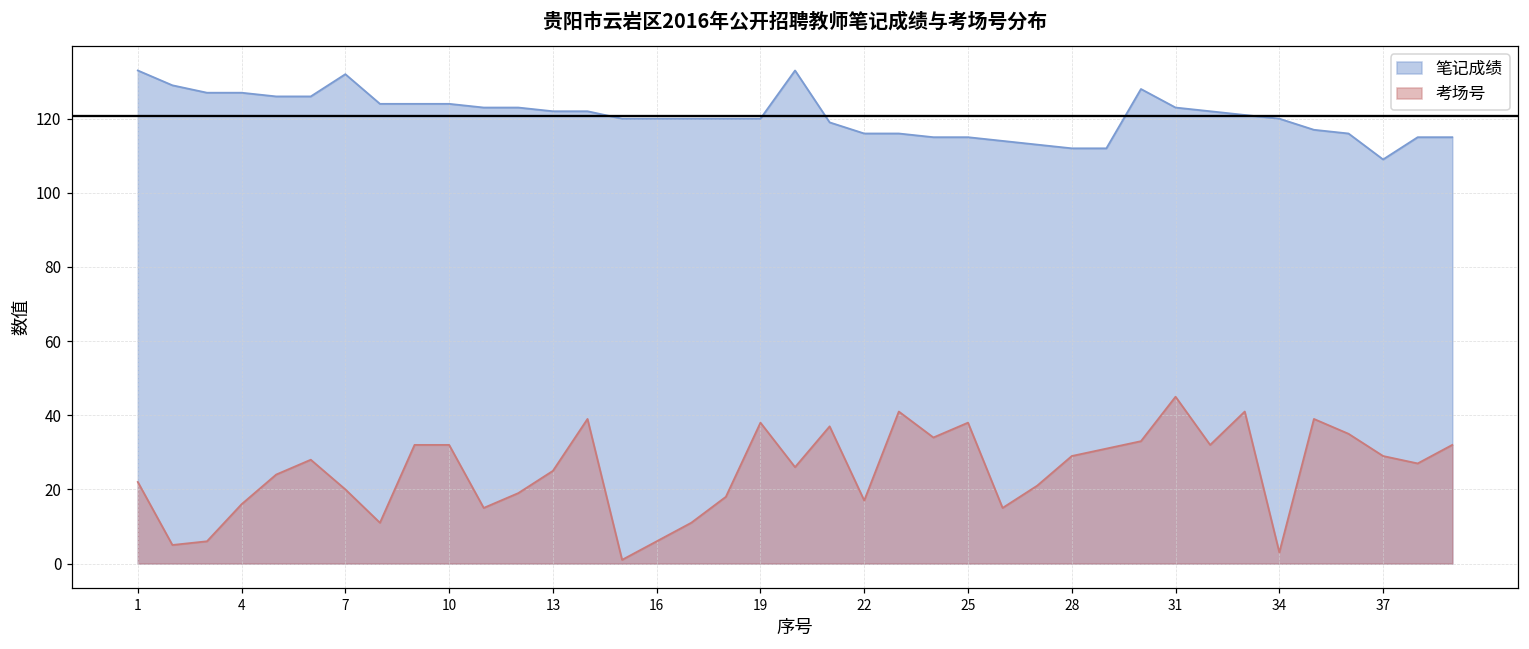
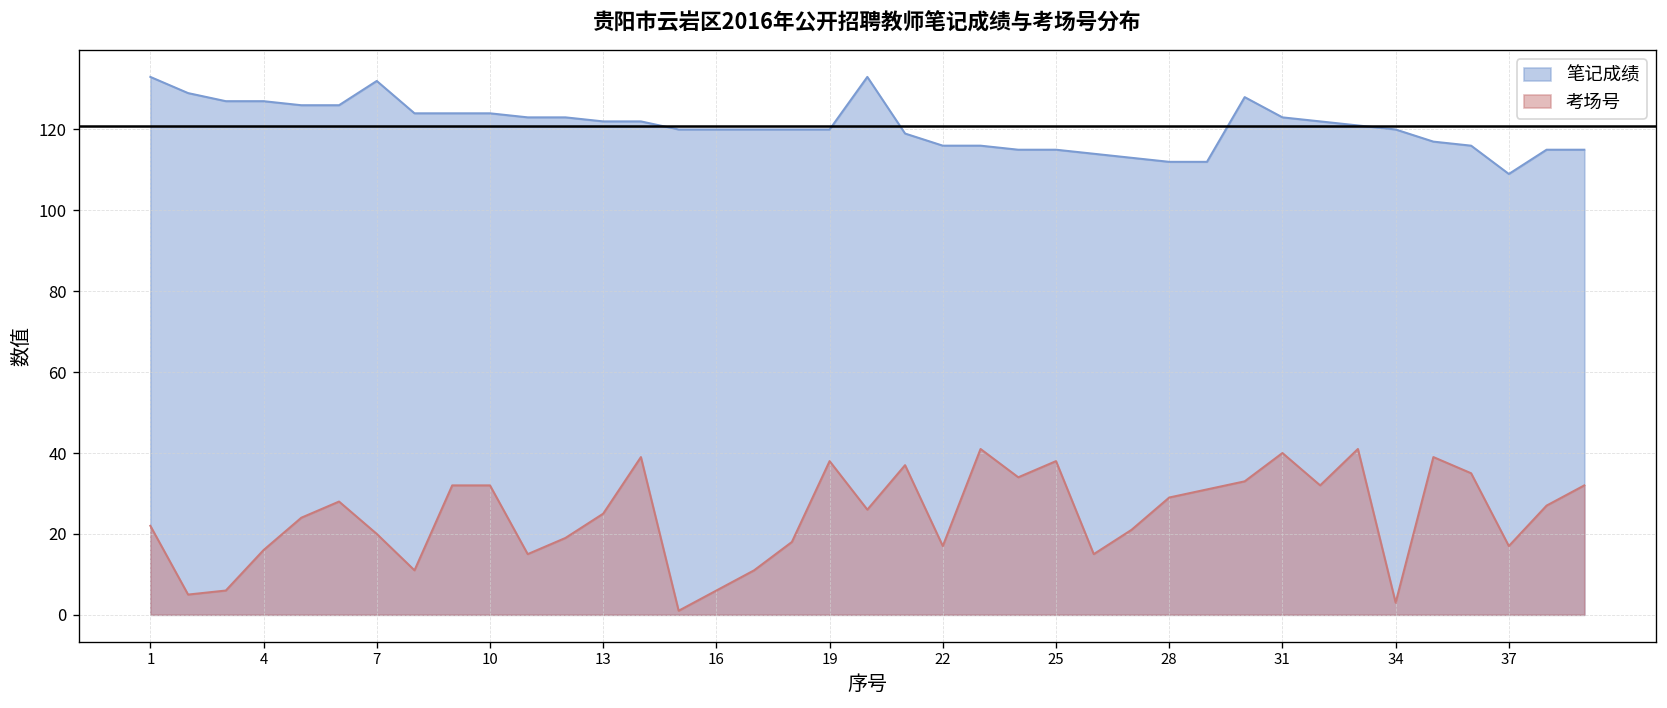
  {
    "笔记成绩": {
      "1": 133,
      "4": 127,
      "7": 132,
      "10": 124,
      "13": 122,
      "16": 120,
      "19": 120,
      "22": 116,
      "25": 115,
      "28": 112,
      "31": 123,
      "34": 120,
      "37": 109
    },
    "考场号": {
      "1": 22,
      "4": 16,
      "7": 20,
      "10": 32,
      "13": 25,
      "16": 6,
      "19": 38,
      "22": 17,
      "25": 38,
      "28": 29,
-     "31": 45,
+     "31": 40,
      "34": 3,
-     "37": 29
+     "37": 17
    }
  }
